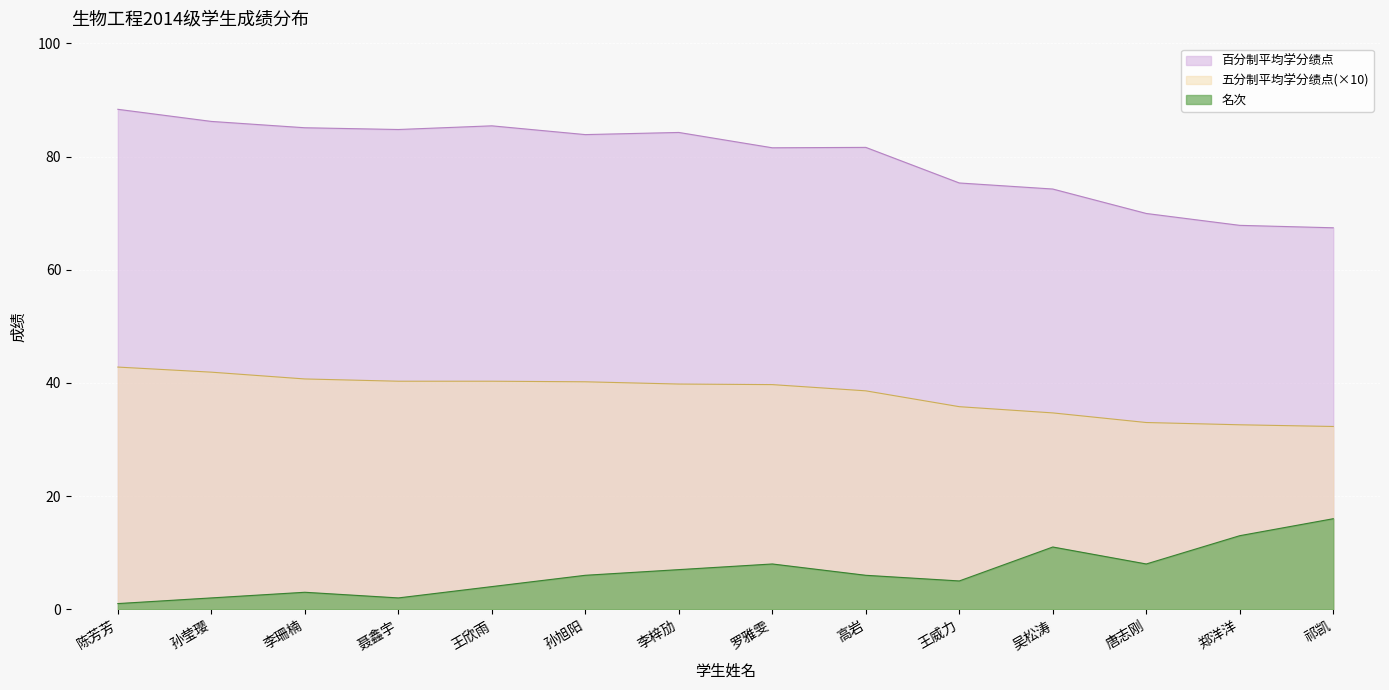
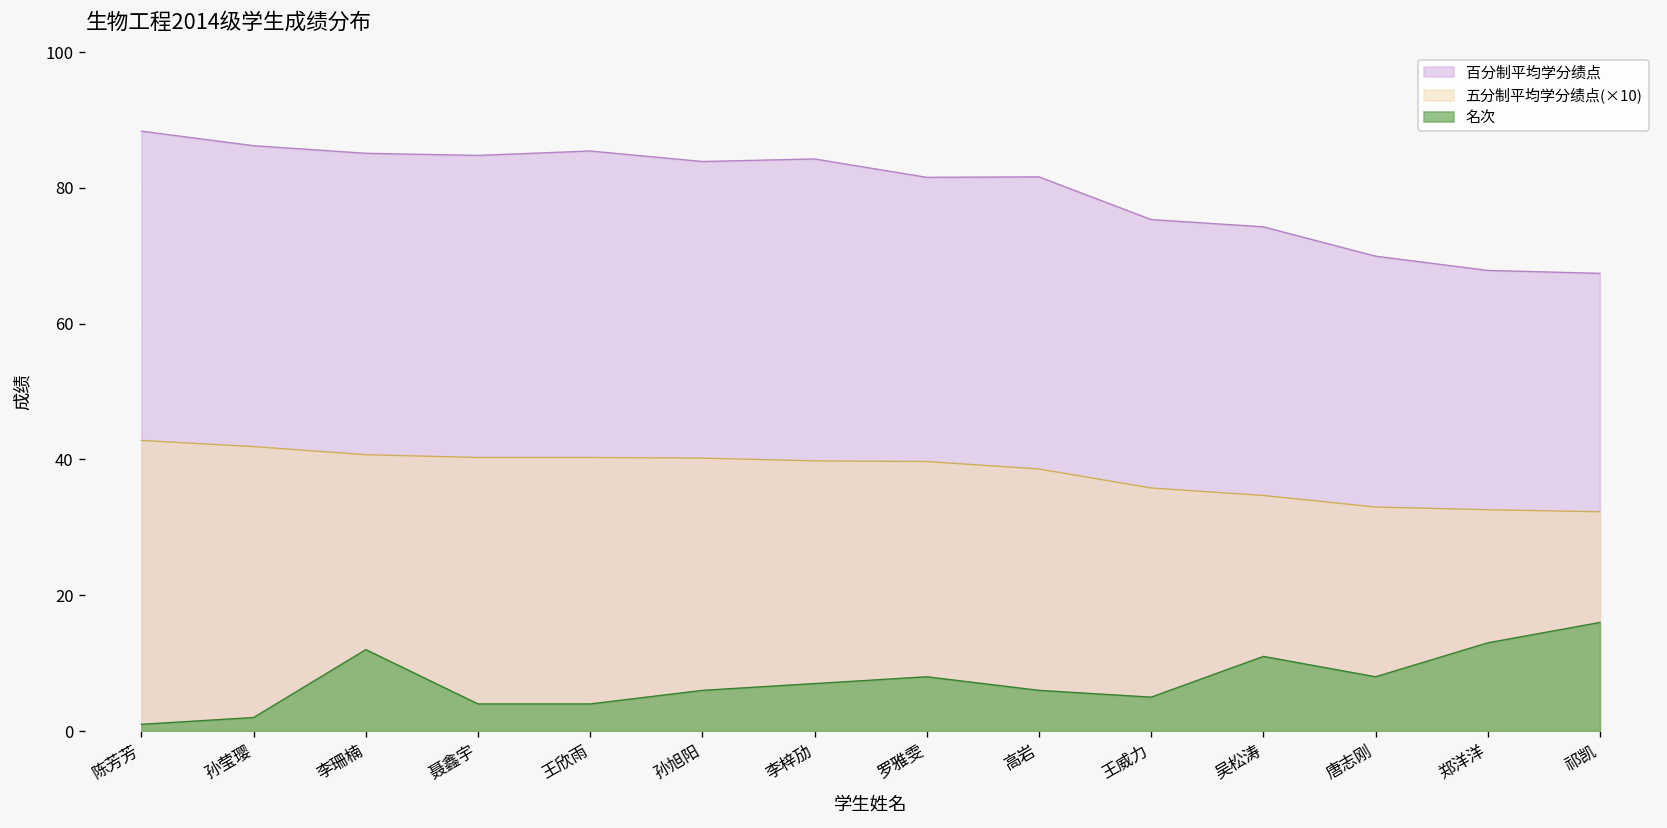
  {
    "名次": {
      "陈芳芳": 1,
      "孙莹璎": 2,
-     "李珊楠": 3,
-     "聂鑫宇": 2,
+     "李珊楠": 12,
+     "聂鑫宇": 4,
      "王欣雨": 4,
      "孙旭阳": 6,
      "李梓劢": 7,
      "罗雅雯": 8,
      "高岩": 6,
      "王威力": 5,
      "吴松涛": 11,
      "唐志刚": 8,
      "郑洋洋": 13,
      "祁凯": 16
    }
  }
